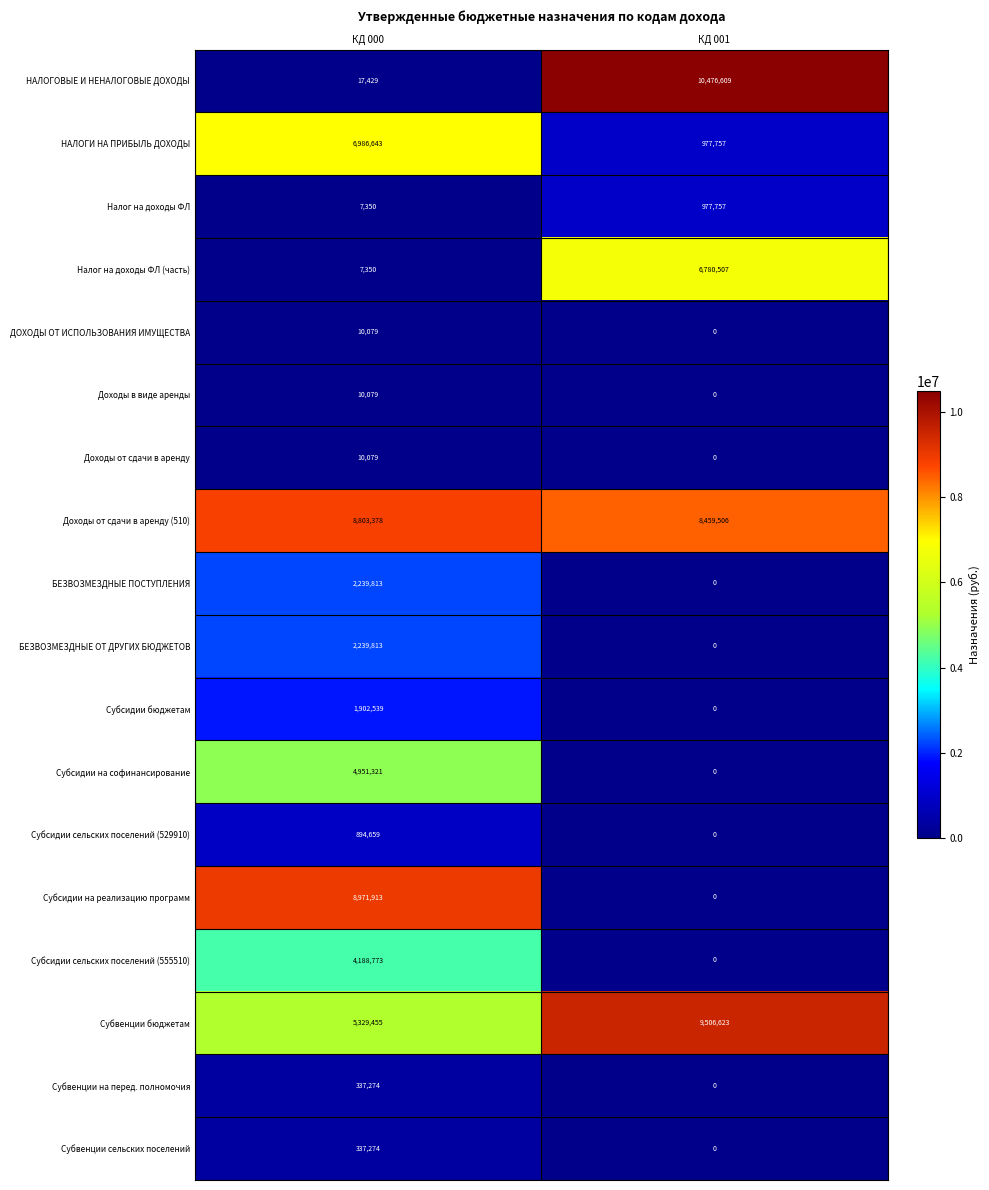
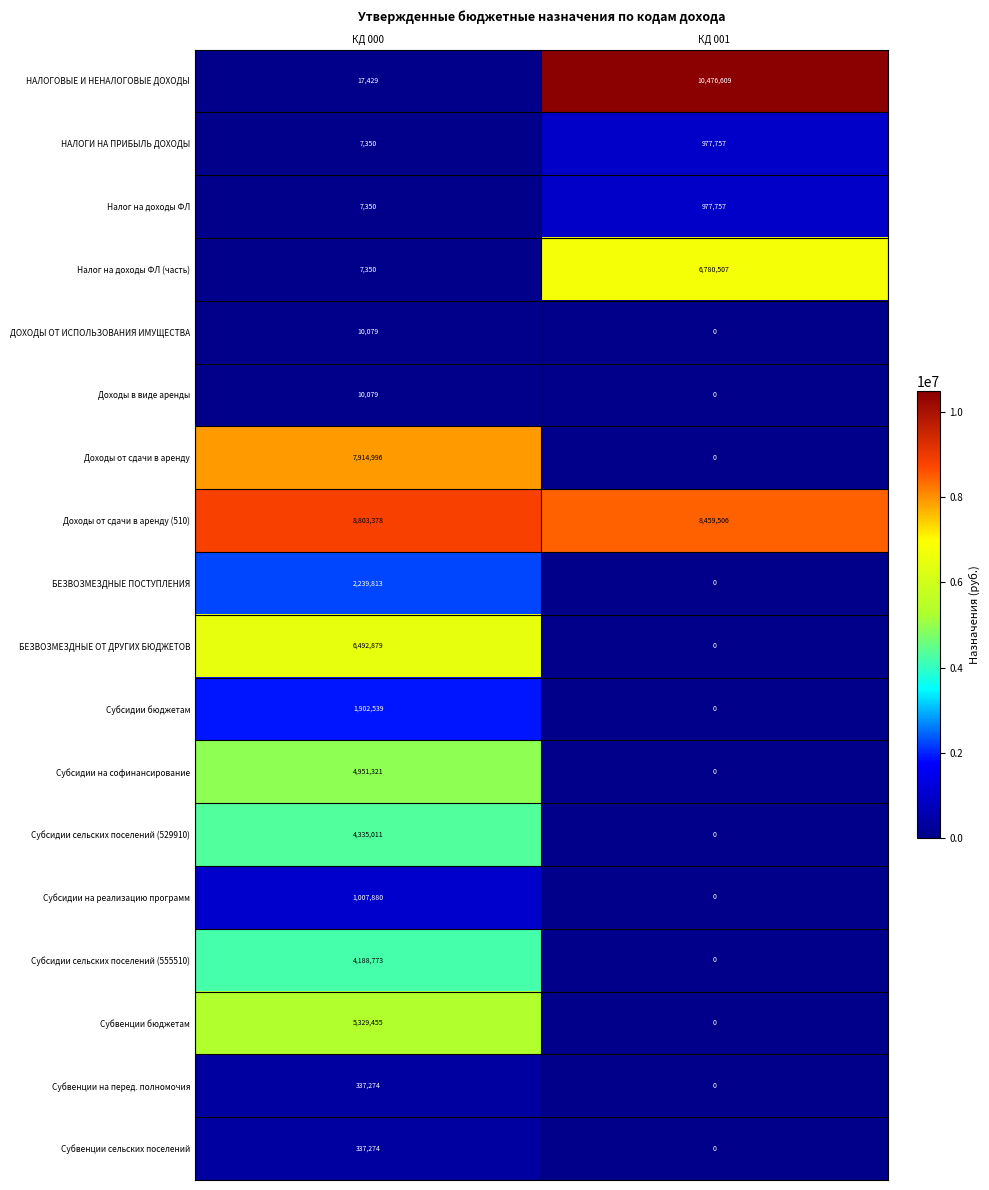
  {
    "НАЛОГОВЫЕ И НЕНАЛОГОВЫЕ ДОХОДЫ": {
      "КД 000": "17,429",
      "КД 001": "10,476,609"
    },
    "НАЛОГИ НА ПРИБЫЛЬ ДОХОДЫ": {
-     "КД 000": "6,986,643",
+     "КД 000": "7,350",
      "КД 001": "977,757"
    },
    "Налог на доходы ФЛ": {
      "КД 000": "7,350",
      "КД 001": "977,757"
    },
    "Налог на доходы ФЛ (часть)": {
      "КД 000": "7,350",
      "КД 001": "6,780,507"
    },
    "ДОХОДЫ ОТ ИСПОЛЬЗОВАНИЯ ИМУЩЕСТВА": {
      "КД 000": "10,079",
      "КД 001": "0"
    },
    "Доходы в виде аренды": {
      "КД 000": "10,079",
      "КД 001": "0"
    },
    "Доходы от сдачи в аренду": {
-     "КД 000": "10,079",
+     "КД 000": "7,914,996",
      "КД 001": "0"
    },
    "Доходы от сдачи в аренду (510)": {
      "КД 000": "8,803,378",
      "КД 001": "8,459,506"
    },
    "БЕЗВОЗМЕЗДНЫЕ ПОСТУПЛЕНИЯ": {
      "КД 000": "2,239,813",
      "КД 001": "0"
    },
    "БЕЗВОЗМЕЗДНЫЕ ОТ ДРУГИХ БЮДЖЕТОВ": {
-     "КД 000": "2,239,813",
+     "КД 000": "6,492,879",
      "КД 001": "0"
    },
    "Субсидии бюджетам": {
      "КД 000": "1,902,539",
      "КД 001": "0"
    },
    "Субсидии на софинансирование": {
      "КД 000": "4,951,321",
      "КД 001": "0"
    },
    "Субсидии сельских поселений (529910)": {
-     "КД 000": "894,659",
+     "КД 000": "4,335,011",
      "КД 001": "0"
    },
    "Субсидии на реализацию программ": {
-     "КД 000": "8,971,913",
+     "КД 000": "1,007,880",
      "КД 001": "0"
    },
    "Субсидии сельских поселений (555510)": {
      "КД 000": "4,188,773",
      "КД 001": "0"
    },
    "Субвенции бюджетам": {
      "КД 000": "5,329,455",
-     "КД 001": "9,506,623"
+     "КД 001": "0"
    },
    "Субвенции на перед. полномочия": {
      "КД 000": "337,274",
      "КД 001": "0"
    },
    "Субвенции сельских поселений": {
      "КД 000": "337,274",
      "КД 001": "0"
    }
  }
